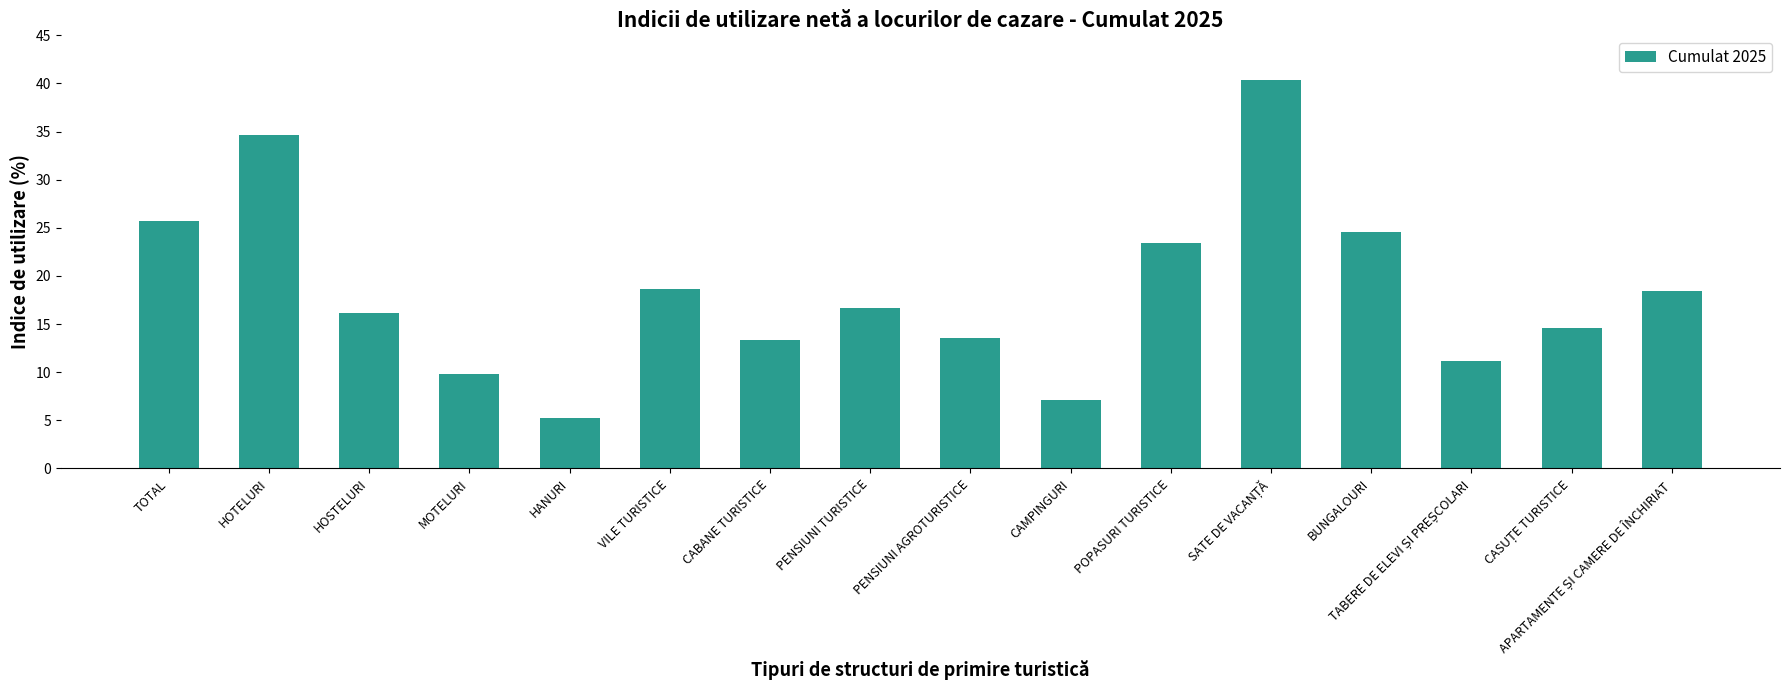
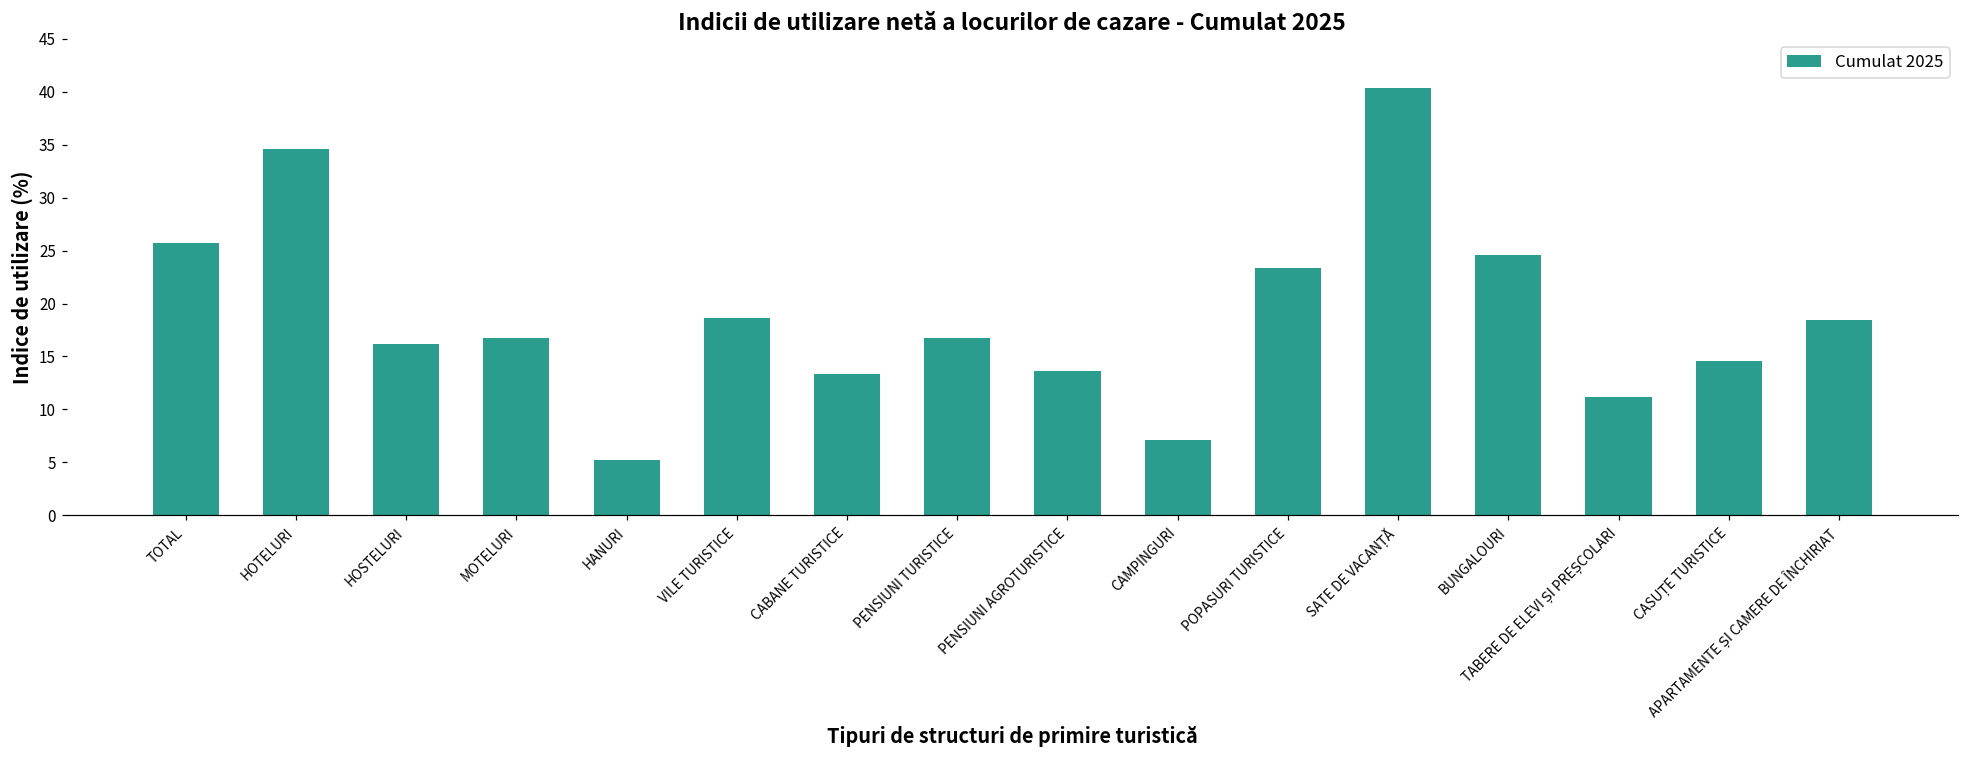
  {
    "TOTAL": 26,
    "HOTELURI": 35,
    "HOSTELURI": 16,
-   "MOTELURI": 10,
+   "MOTELURI": 17,
    "HANURI": 5,
    "VILE TURISTICE": 19,
    "CABANE TURISTICE": 13,
    "PENSIUNI TURISTICE": 17,
    "PENSIUNI AGROTURISTICE": 14,
    "CAMPINGURI": 7,
    "POPASURI TURISTICE": 23,
    "SATE DE VACANȚĂ": 40,
    "BUNGALOURI": 25,
    "TABERE DE ELEVI ȘI PREȘCOLARI": 11,
    "CASUȚE TURISTICE": 15,
    "APARTAMENTE ȘI CAMERE DE ÎNCHIRIAT": 18
  }
